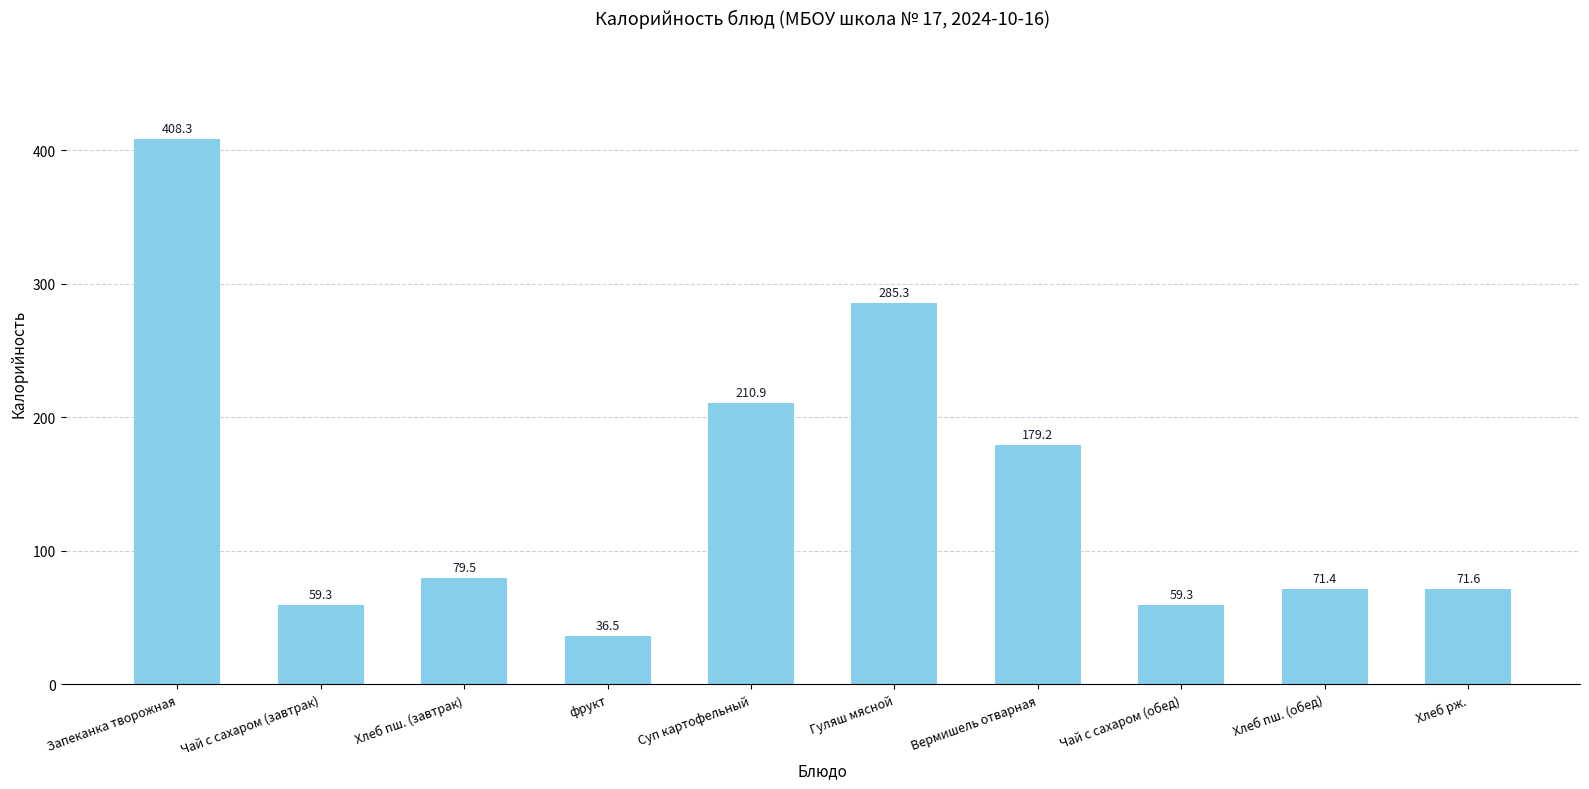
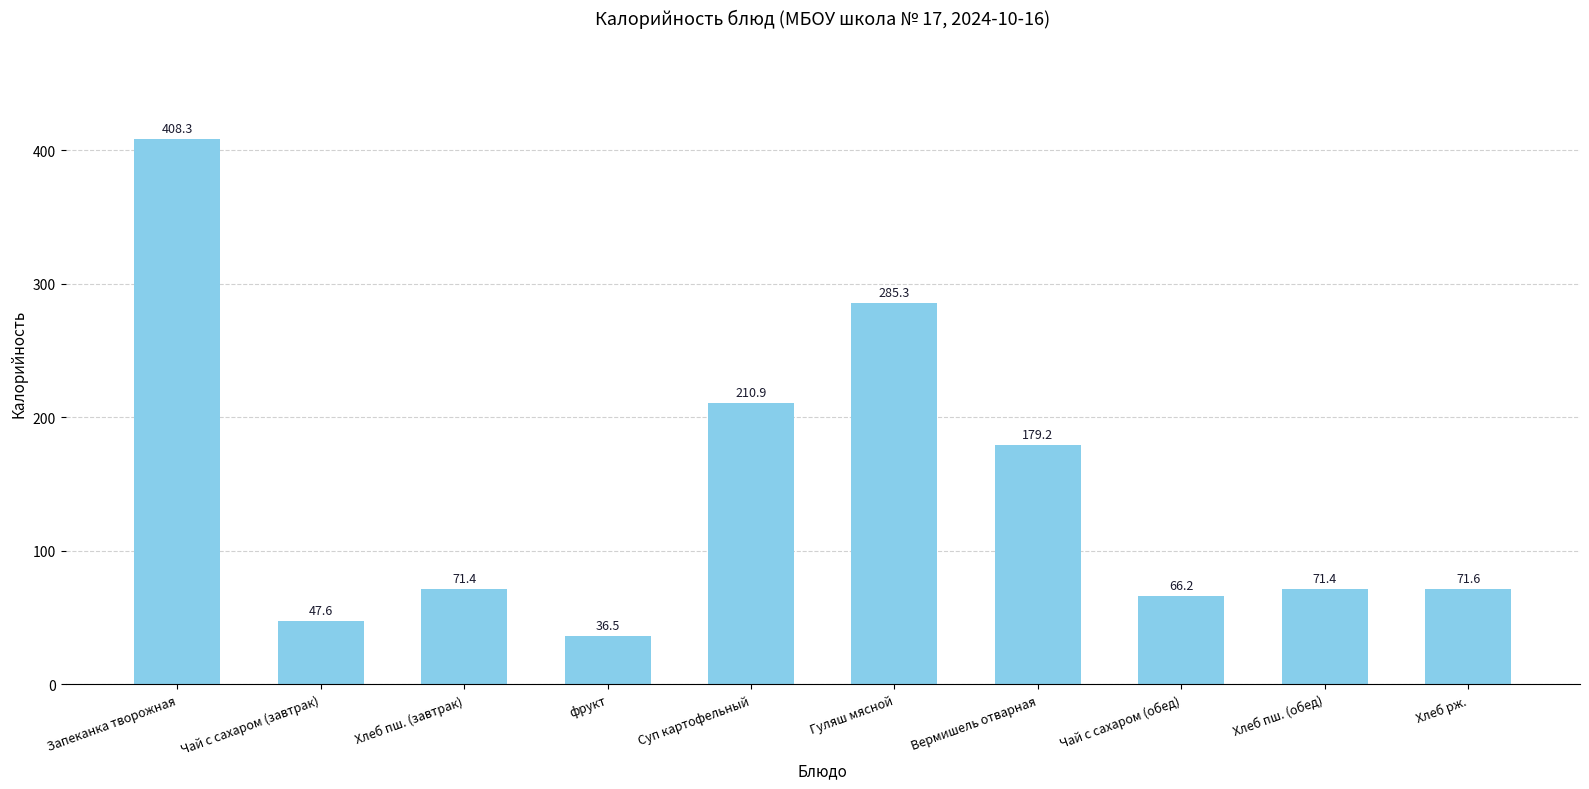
  {
    "Запеканка творожная": 408.3,
-   "Чай с сахаром (завтрак)": 59.3,
-   "Хлеб пш. (завтрак)": 79.5,
+   "Чай с сахаром (завтрак)": 47.6,
+   "Хлеб пш. (завтрак)": 71.4,
    "фрукт": 36.5,
    "Суп картофельный": 210.9,
    "Гуляш мясной": 285.3,
    "Вермишель отварная": 179.2,
-   "Чай с сахаром (обед)": 59.3,
+   "Чай с сахаром (обед)": 66.2,
    "Хлеб пш. (обед)": 71.4,
    "Хлеб рж.": 71.6
  }
